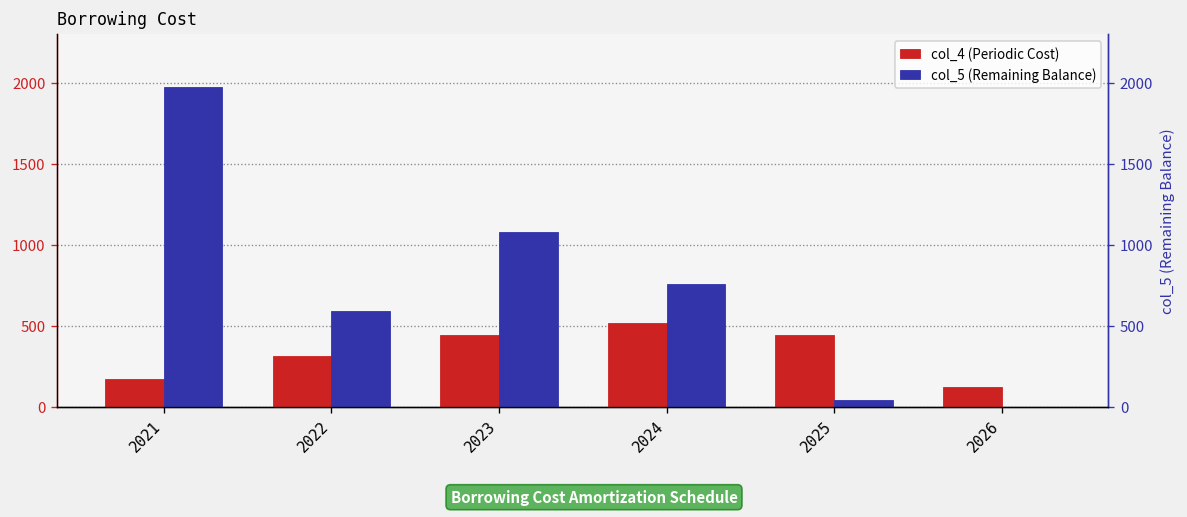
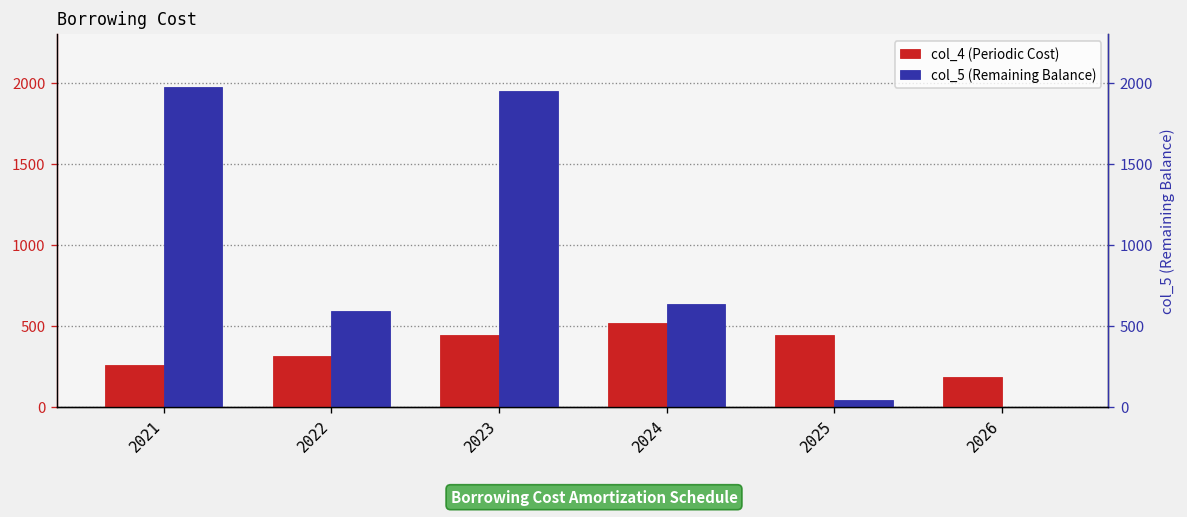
  {
    "col_4 (Periodic Cost)": {
-     "2021": 170,
+     "2021": 260,
      "2022": 310,
      "2023": 450,
      "2024": 520,
      "2025": 450,
-     "2026": 130
+     "2026": 190
    },
    "col_5 (Remaining Balance)": {
      "2021": 1980,
      "2022": 590,
-     "2023": 1080,
-     "2024": 760,
+     "2023": 1950,
+     "2024": 630,
      "2025": 40,
      "2026": 0
    }
  }
